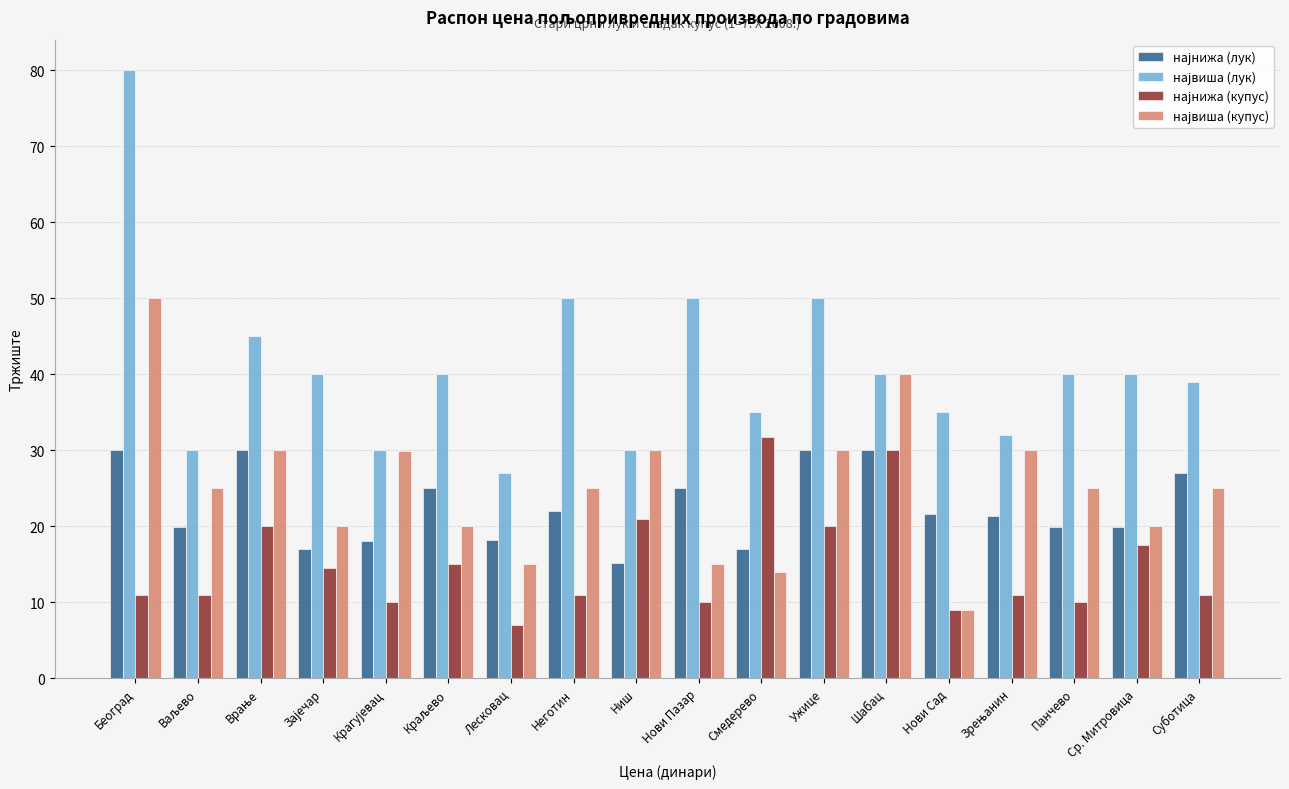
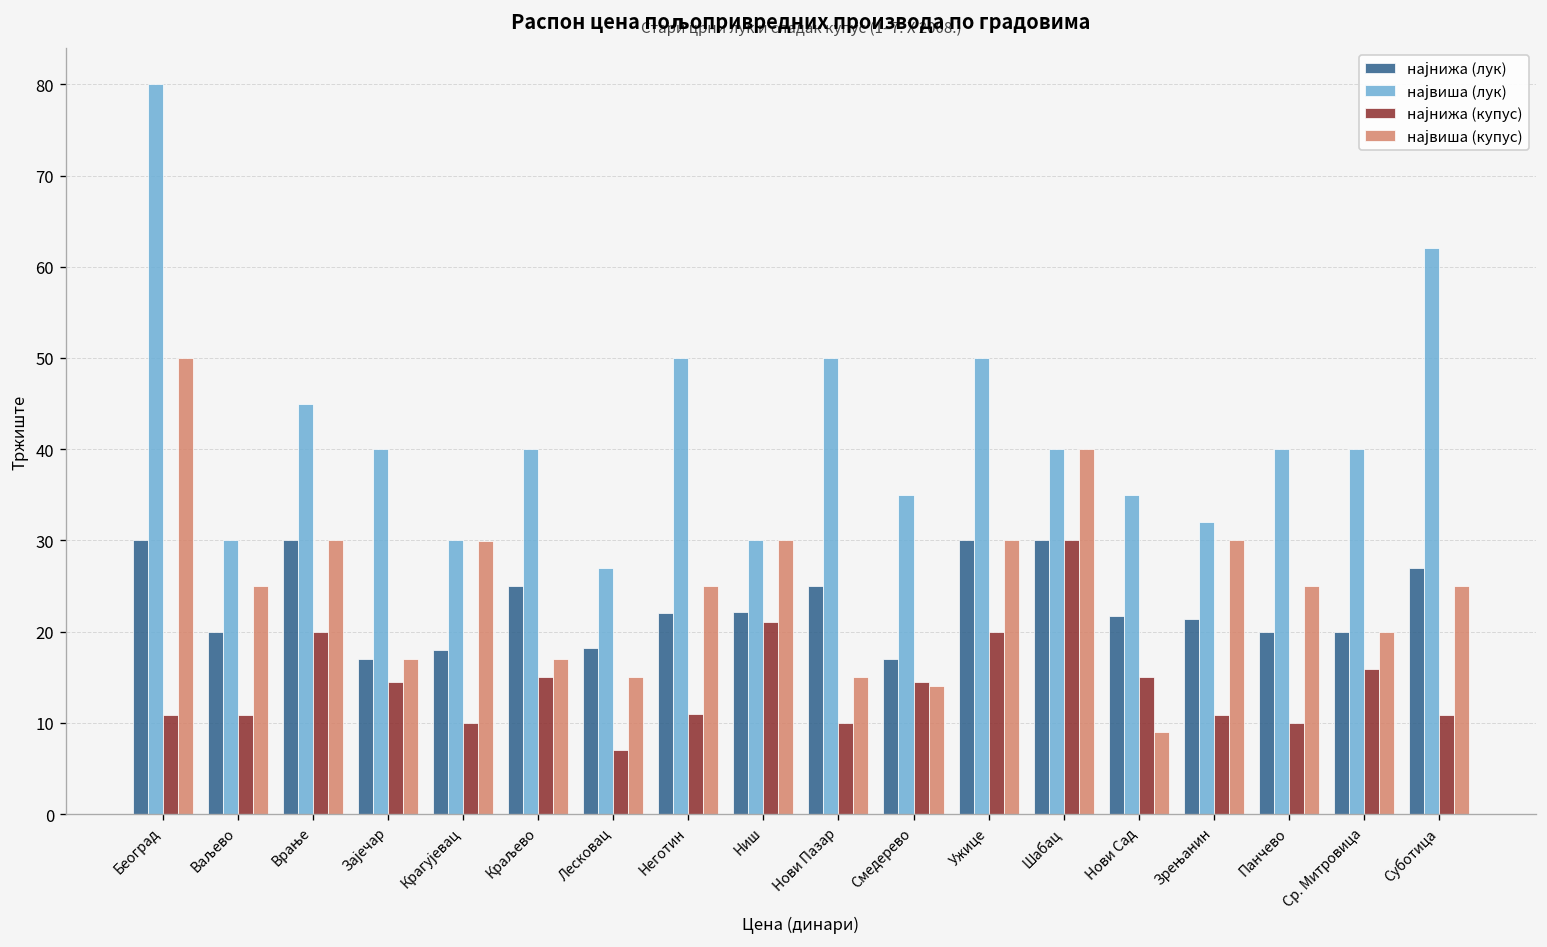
  {
    "најнижа (лук)": {
      "Београд": 30,
      "Ваљево": 20,
      "Врање": 30,
      "Зајечар": 17,
      "Крагујевац": 18,
      "Краљево": 25,
      "Лесковац": 18,
      "Неготин": 22,
-     "Ниш": 15,
+     "Ниш": 22,
      "Нови Пазар": 25,
      "Смедерево": 17,
      "Ужице": 30,
      "Шабац": 30,
      "Нови Сад": 22,
      "Зрењанин": 21,
      "Панчево": 20,
      "Ср. Митровица": 20,
      "Суботица": 27
    },
    "највиша (лук)": {
      "Београд": 80,
      "Ваљево": 30,
      "Врање": 45,
      "Зајечар": 40,
      "Крагујевац": 30,
      "Краљево": 40,
      "Лесковац": 27,
      "Неготин": 50,
      "Ниш": 30,
      "Нови Пазар": 50,
      "Смедерево": 35,
      "Ужице": 50,
      "Шабац": 40,
      "Нови Сад": 35,
      "Зрењанин": 32,
      "Панчево": 40,
      "Ср. Митровица": 40,
-     "Суботица": 39
+     "Суботица": 62
    },
    "најнижа (купус)": {
      "Београд": 11,
      "Ваљево": 11,
      "Врање": 20,
      "Зајечар": 15,
      "Крагујевац": 10,
      "Краљево": 15,
      "Лесковац": 7,
      "Неготин": 11,
      "Ниш": 21,
      "Нови Пазар": 10,
-     "Смедерево": 32,
+     "Смедерево": 15,
      "Ужице": 20,
      "Шабац": 30,
-     "Нови Сад": 9,
+     "Нови Сад": 15,
      "Зрењанин": 11,
      "Панчево": 10,
-     "Ср. Митровица": 18,
+     "Ср. Митровица": 16,
      "Суботица": 11
    },
    "највиша (купус)": {
      "Београд": 50,
      "Ваљево": 25,
      "Врање": 30,
-     "Зајечар": 20,
+     "Зајечар": 17,
      "Крагујевац": 30,
-     "Краљево": 20,
+     "Краљево": 17,
      "Лесковац": 15,
      "Неготин": 25,
      "Ниш": 30,
      "Нови Пазар": 15,
      "Смедерево": 14,
      "Ужице": 30,
      "Шабац": 40,
      "Нови Сад": 9,
      "Зрењанин": 30,
      "Панчево": 25,
      "Ср. Митровица": 20,
      "Суботица": 25
    }
  }
